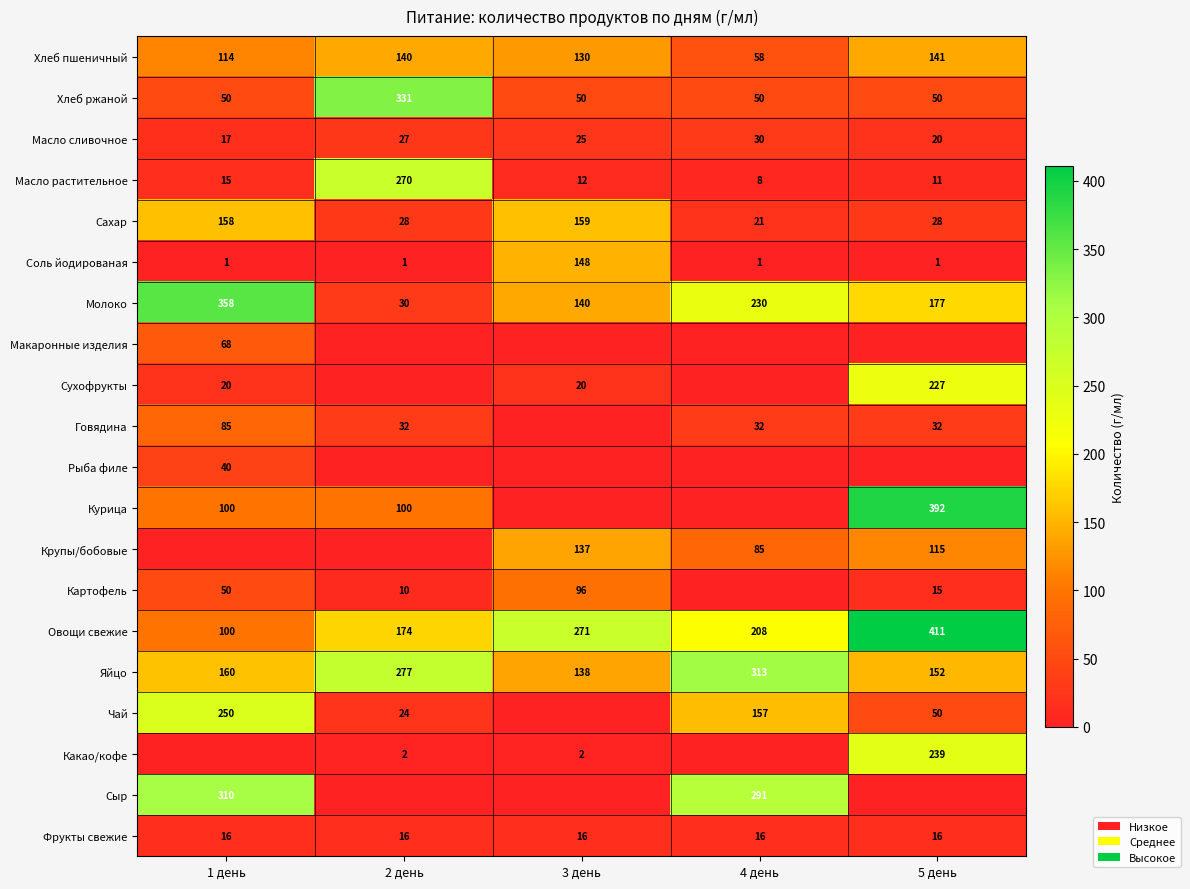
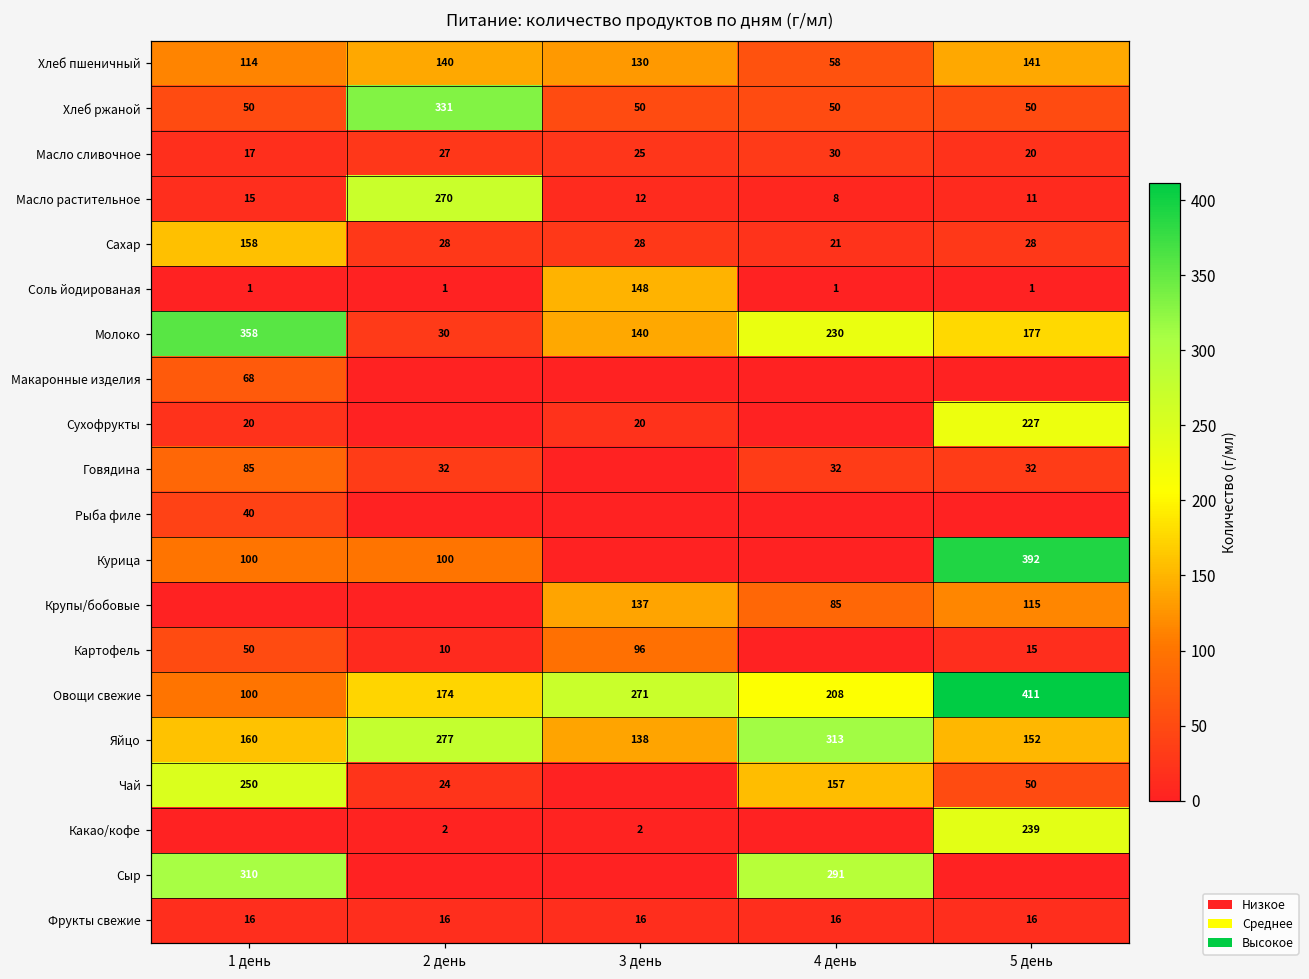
  {
    "Хлеб пшеничный": {
      "1 день": 114,
      "2 день": 140,
      "3 день": 130,
      "4 день": 58,
      "5 день": 141
    },
    "Хлеб ржаной": {
      "1 день": 50,
      "2 день": 331,
      "3 день": 50,
      "4 день": 50,
      "5 день": 50
    },
    "Масло сливочное": {
      "1 день": 17,
      "2 день": 27,
      "3 день": 25,
      "4 день": 30,
      "5 день": 20
    },
    "Масло растительное": {
      "1 день": 15,
      "2 день": 270,
      "3 день": 12,
      "4 день": 8,
      "5 день": 11
    },
    "Сахар": {
      "1 день": 158,
      "2 день": 28,
-     "3 день": 159,
+     "3 день": 28,
      "4 день": 21,
      "5 день": 28
    },
    "Соль йодированая": {
      "1 день": 1,
      "2 день": 1,
      "3 день": 148,
      "4 день": 1,
      "5 день": 1
    },
    "Молоко": {
      "1 день": 358,
      "2 день": 30,
      "3 день": 140,
      "4 день": 230,
      "5 день": 177
    },
    "Макаронные изделия": {
      "1 день": 68
    },
    "Сухофрукты": {
      "1 день": 20,
      "3 день": 20,
      "5 день": 227
    },
    "Говядина": {
      "1 день": 85,
      "2 день": 32,
      "4 день": 32,
      "5 день": 32
    },
    "Рыба филе": {
      "1 день": 40
    },
    "Курица": {
      "1 день": 100,
      "2 день": 100,
      "5 день": 392
    },
    "Крупы/бобовые": {
      "3 день": 137,
      "4 день": 85,
      "5 день": 115
    },
    "Картофель": {
      "1 день": 50,
      "2 день": 10,
      "3 день": 96,
      "5 день": 15
    },
    "Овощи свежие": {
      "1 день": 100,
      "2 день": 174,
      "3 день": 271,
      "4 день": 208,
      "5 день": 411
    },
    "Яйцо": {
      "1 день": 160,
      "2 день": 277,
      "3 день": 138,
      "4 день": 313,
      "5 день": 152
    },
    "Чай": {
      "1 день": 250,
      "2 день": 24,
      "4 день": 157,
      "5 день": 50
    },
    "Какао/кофе": {
      "2 день": 2,
      "3 день": 2,
      "5 день": 239
    },
    "Сыр": {
      "1 день": 310,
      "4 день": 291
    },
    "Фрукты свежие": {
      "1 день": 16,
      "2 день": 16,
      "3 день": 16,
      "4 день": 16,
      "5 день": 16
    }
  }
